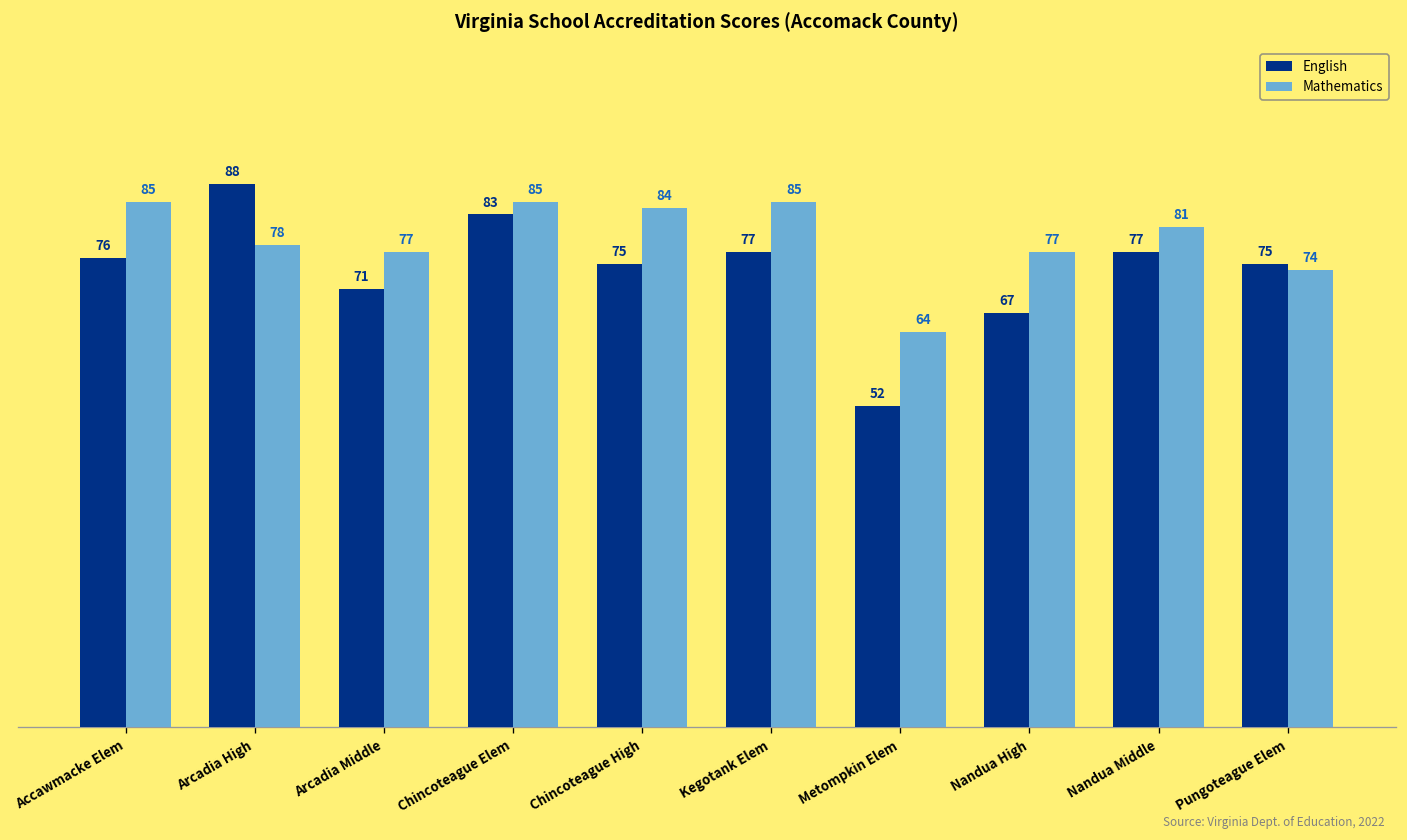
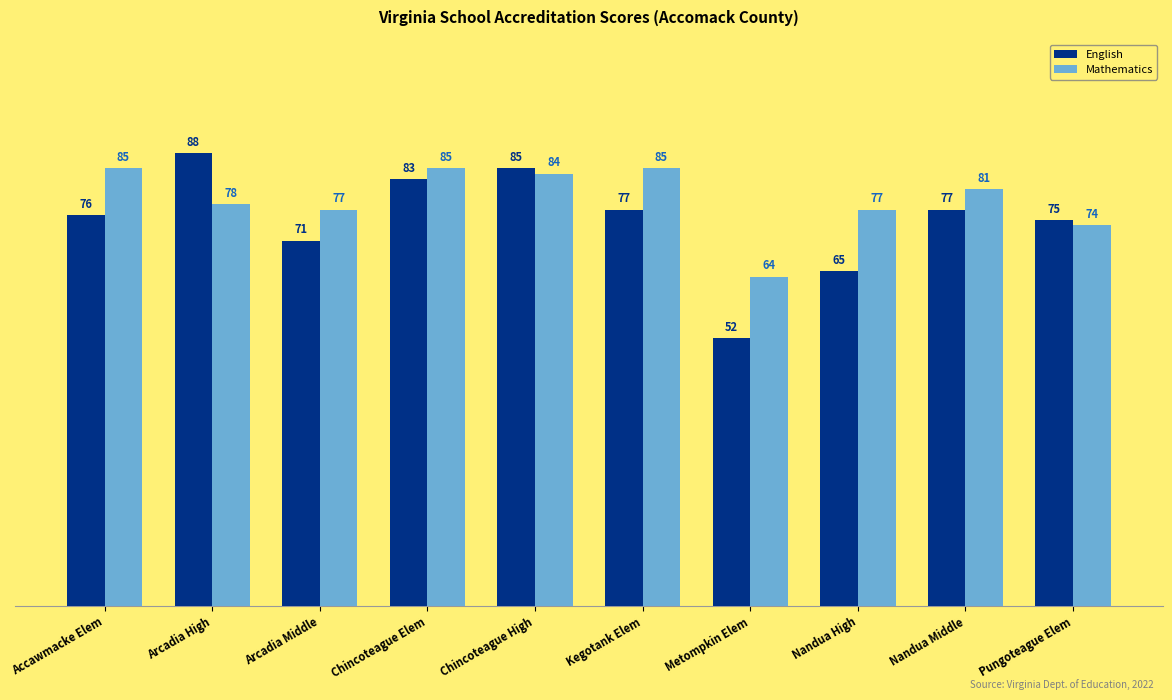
  {
    "English": {
      "Accawmacke Elem": 76,
      "Arcadia High": 88,
      "Arcadia Middle": 71,
      "Chincoteague Elem": 83,
-     "Chincoteague High": 75,
+     "Chincoteague High": 85,
      "Kegotank Elem": 77,
      "Metompkin Elem": 52,
-     "Nandua High": 67,
+     "Nandua High": 65,
      "Nandua Middle": 77,
      "Pungoteague Elem": 75
    },
    "Mathematics": {
      "Accawmacke Elem": 85,
      "Arcadia High": 78,
      "Arcadia Middle": 77,
      "Chincoteague Elem": 85,
      "Chincoteague High": 84,
      "Kegotank Elem": 85,
      "Metompkin Elem": 64,
      "Nandua High": 77,
      "Nandua Middle": 81,
      "Pungoteague Elem": 74
    }
  }
